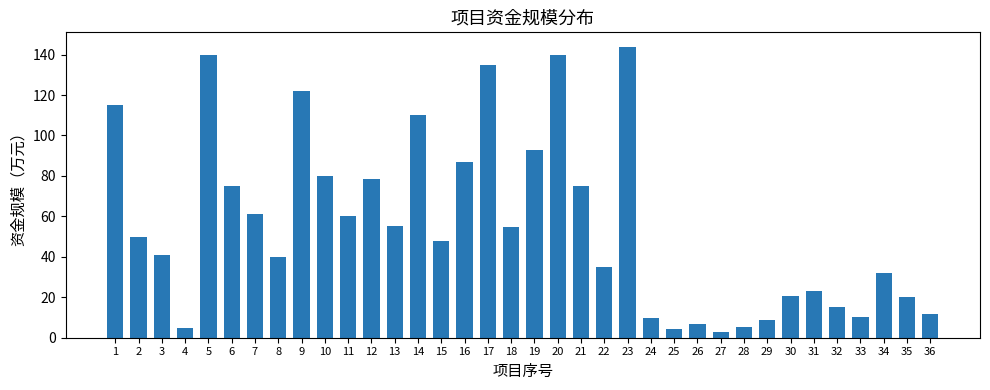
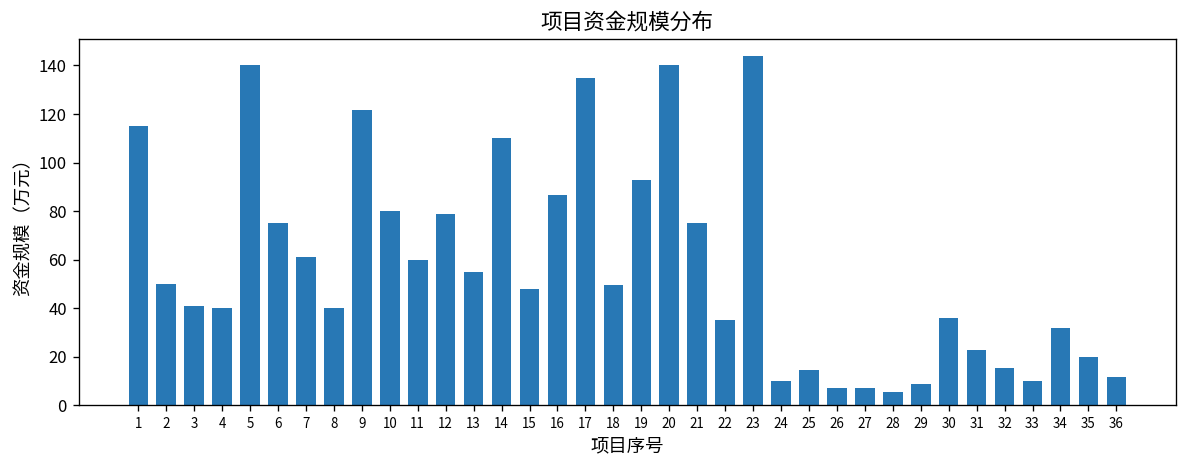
  {
    "1": 115,
    "2": 50,
    "3": 41,
-   "4": 5,
+   "4": 40,
    "5": 140,
    "6": 75,
    "7": 61,
    "8": 40,
    "9": 122,
    "10": 80,
    "11": 60,
    "12": 79,
    "13": 55,
    "14": 110,
    "15": 48,
    "16": 87,
    "17": 135,
-   "18": 55,
+   "18": 50,
    "19": 93,
    "20": 140,
    "21": 75,
    "22": 35,
    "23": 144,
    "24": 10,
-   "25": 4,
+   "25": 15,
    "26": 7,
-   "27": 3,
+   "27": 7,
    "28": 5,
    "29": 9,
-   "30": 21,
+   "30": 36,
    "31": 23,
    "32": 15,
    "33": 10,
    "34": 32,
    "35": 20,
    "36": 12
  }
